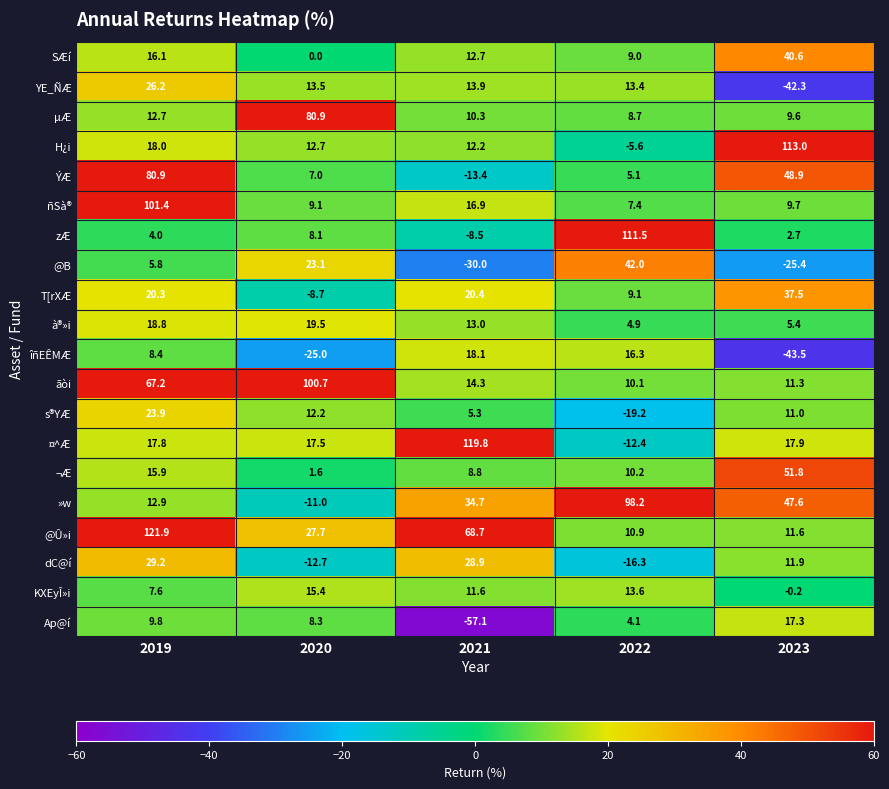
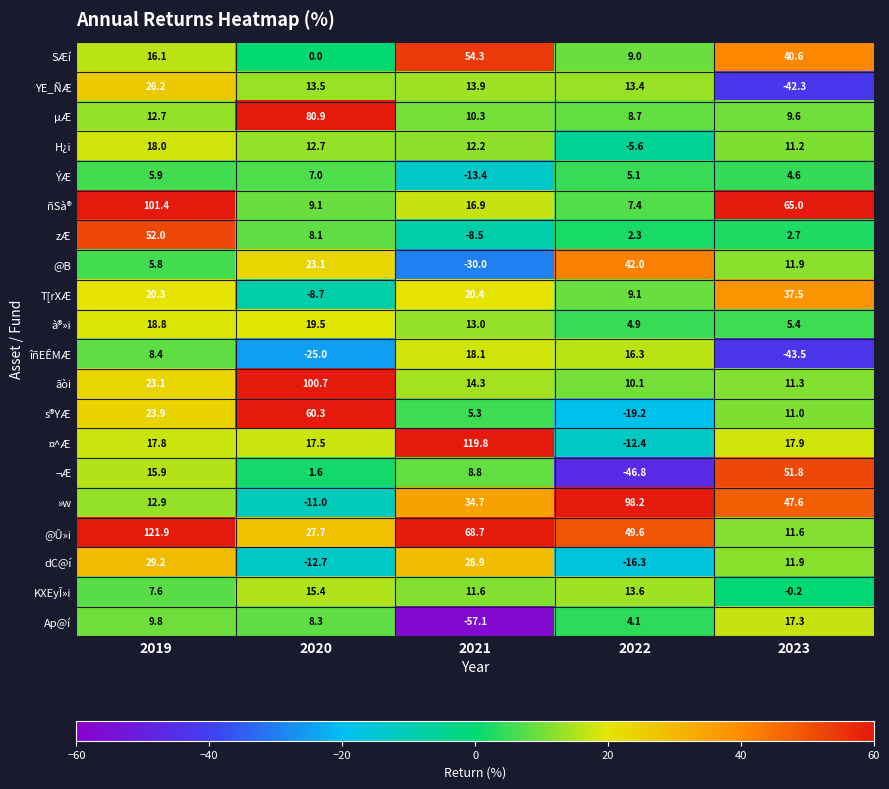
  {
    "SÆí": {
      "2019": 16.1,
      "2020": 0.0,
-     "2021": 12.7,
+     "2021": 54.3,
      "2022": 9.0,
      "2023": 40.6
    },
    "YE_ÑÆ": {
      "2019": 26.2,
      "2020": 13.5,
      "2021": 13.9,
      "2022": 13.4,
      "2023": -42.3
    },
    "µÆ": {
      "2019": 12.7,
      "2020": 80.9,
      "2021": 10.3,
      "2022": 8.7,
      "2023": 9.6
    },
    "H¿i": {
      "2019": 18.0,
      "2020": 12.7,
      "2021": 12.2,
      "2022": -5.6,
-     "2023": 113.0
+     "2023": 11.2
    },
    "ÝÆ": {
-     "2019": 80.9,
+     "2019": 5.9,
      "2020": 7.0,
      "2021": -13.4,
      "2022": 5.1,
-     "2023": 48.9
+     "2023": 4.6
    },
    "ñSà®": {
      "2019": 101.4,
      "2020": 9.1,
      "2021": 16.9,
      "2022": 7.4,
-     "2023": 9.7
+     "2023": 65.0
    },
    "zÆ": {
-     "2019": 4.0,
+     "2019": 52.0,
      "2020": 8.1,
      "2021": -8.5,
-     "2022": 111.5,
+     "2022": 2.3,
      "2023": 2.7
    },
    "@B": {
      "2019": 5.8,
      "2020": 23.1,
      "2021": -30.0,
      "2022": 42.0,
-     "2023": -25.4
+     "2023": 11.9
    },
    "T[rXÆ": {
      "2019": 20.3,
      "2020": -8.7,
      "2021": 20.4,
      "2022": 9.1,
      "2023": 37.5
    },
    "à®»i": {
      "2019": 18.8,
      "2020": 19.5,
      "2021": 13.0,
      "2022": 4.9,
      "2023": 5.4
    },
    "îñEÊMÆ": {
      "2019": 8.4,
      "2020": -25.0,
      "2021": 18.1,
      "2022": 16.3,
      "2023": -43.5
    },
    "ãòi": {
-     "2019": 67.2,
+     "2019": 23.1,
      "2020": 100.7,
      "2021": 14.3,
      "2022": 10.1,
      "2023": 11.3
    },
    "s®YÆ": {
      "2019": 23.9,
-     "2020": 12.2,
+     "2020": 60.3,
      "2021": 5.3,
      "2022": -19.2,
      "2023": 11.0
    },
    "¤^Æ": {
      "2019": 17.8,
      "2020": 17.5,
      "2021": 119.8,
      "2022": -12.4,
      "2023": 17.9
    },
    "¬Æ": {
      "2019": 15.9,
      "2020": 1.6,
      "2021": 8.8,
-     "2022": 10.2,
+     "2022": -46.8,
      "2023": 51.8
    },
    "»w": {
      "2019": 12.9,
      "2020": -11.0,
      "2021": 34.7,
      "2022": 98.2,
      "2023": 47.6
    },
    "@Û»i": {
      "2019": 121.9,
      "2020": 27.7,
      "2021": 68.7,
-     "2022": 10.9,
+     "2022": 49.6,
      "2023": 11.6
    },
    "dC@í": {
      "2019": 29.2,
      "2020": -12.7,
      "2021": 28.9,
      "2022": -16.3,
      "2023": 11.9
    },
    "KXEyÎ»i": {
      "2019": 7.6,
      "2020": 15.4,
      "2021": 11.6,
      "2022": 13.6,
      "2023": -0.2
    },
    "Ap@í": {
      "2019": 9.8,
      "2020": 8.3,
      "2021": -57.1,
      "2022": 4.1,
      "2023": 17.3
    }
  }
